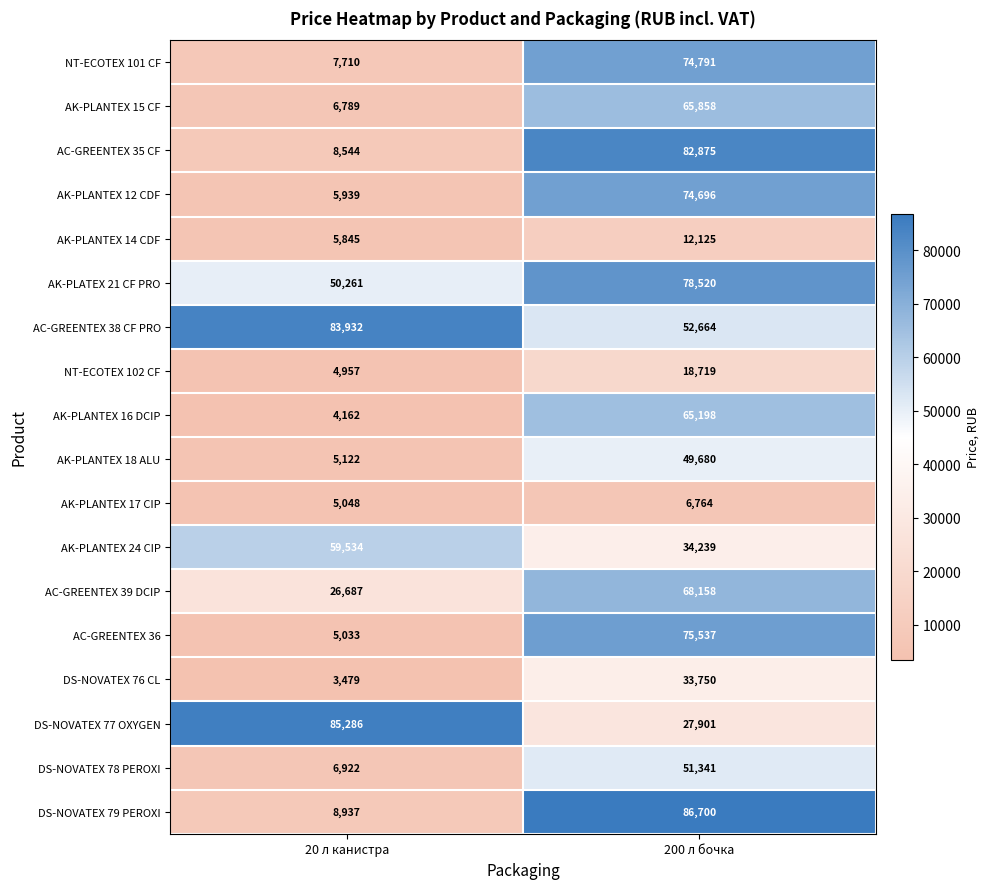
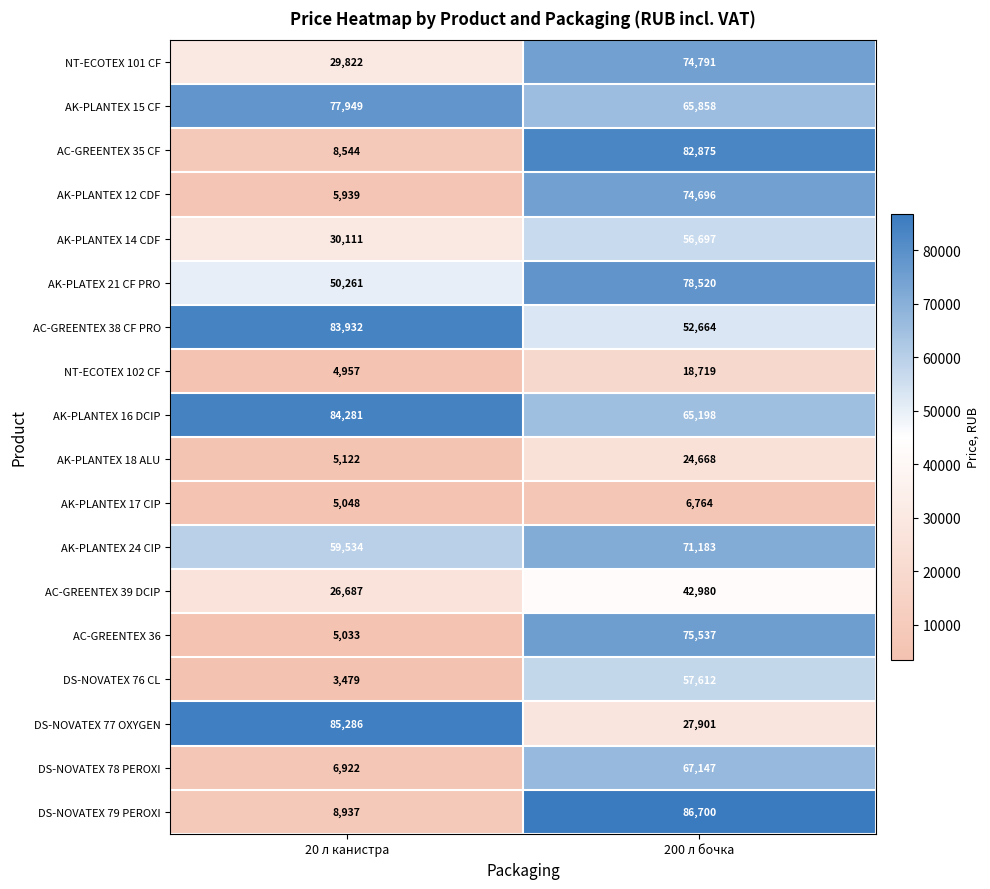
  {
    "NT-ECOTEX 101 CF": {
-     "20 л канистра": "7,710",
+     "20 л канистра": "29,822",
      "200 л бочка": "74,791"
    },
    "AK-PLANTEX 15 CF": {
-     "20 л канистра": "6,789",
+     "20 л канистра": "77,949",
      "200 л бочка": "65,858"
    },
    "AC-GREENTEX 35 CF": {
      "20 л канистра": "8,544",
      "200 л бочка": "82,875"
    },
    "AK-PLANTEX 12 CDF": {
      "20 л канистра": "5,939",
      "200 л бочка": "74,696"
    },
    "AK-PLANTEX 14 CDF": {
-     "20 л канистра": "5,845",
-     "200 л бочка": "12,125"
+     "20 л канистра": "30,111",
+     "200 л бочка": "56,697"
    },
    "AK-PLATEX 21 CF PRO": {
      "20 л канистра": "50,261",
      "200 л бочка": "78,520"
    },
    "AC-GREENTEX 38 CF PRO": {
      "20 л канистра": "83,932",
      "200 л бочка": "52,664"
    },
    "NT-ECOTEX 102 CF": {
      "20 л канистра": "4,957",
      "200 л бочка": "18,719"
    },
    "AK-PLANTEX 16 DCIP": {
-     "20 л канистра": "4,162",
+     "20 л канистра": "84,281",
      "200 л бочка": "65,198"
    },
    "AK-PLANTEX 18 ALU": {
      "20 л канистра": "5,122",
-     "200 л бочка": "49,680"
+     "200 л бочка": "24,668"
    },
    "AK-PLANTEX 17 CIP": {
      "20 л канистра": "5,048",
      "200 л бочка": "6,764"
    },
    "AK-PLANTEX 24 CIP": {
      "20 л канистра": "59,534",
-     "200 л бочка": "34,239"
+     "200 л бочка": "71,183"
    },
    "AC-GREENTEX 39 DCIP": {
      "20 л канистра": "26,687",
-     "200 л бочка": "68,158"
+     "200 л бочка": "42,980"
    },
    "AC-GREENTEX 36": {
      "20 л канистра": "5,033",
      "200 л бочка": "75,537"
    },
    "DS-NOVATEX 76 CL": {
      "20 л канистра": "3,479",
-     "200 л бочка": "33,750"
+     "200 л бочка": "57,612"
    },
    "DS-NOVATEX 77 OXYGEN": {
      "20 л канистра": "85,286",
      "200 л бочка": "27,901"
    },
    "DS-NOVATEX 78 PEROXI": {
      "20 л канистра": "6,922",
-     "200 л бочка": "51,341"
+     "200 л бочка": "67,147"
    },
    "DS-NOVATEX 79 PEROXI": {
      "20 л канистра": "8,937",
      "200 л бочка": "86,700"
    }
  }
